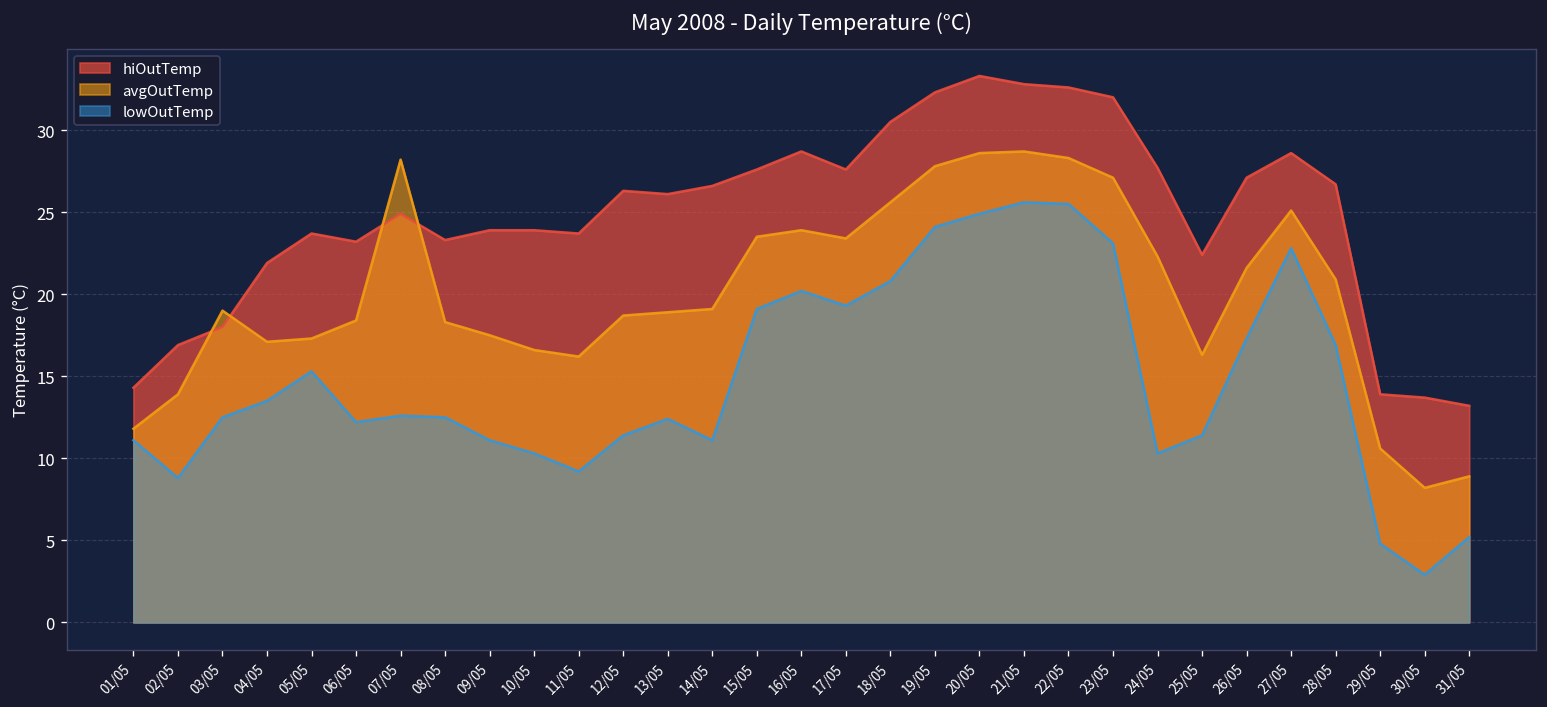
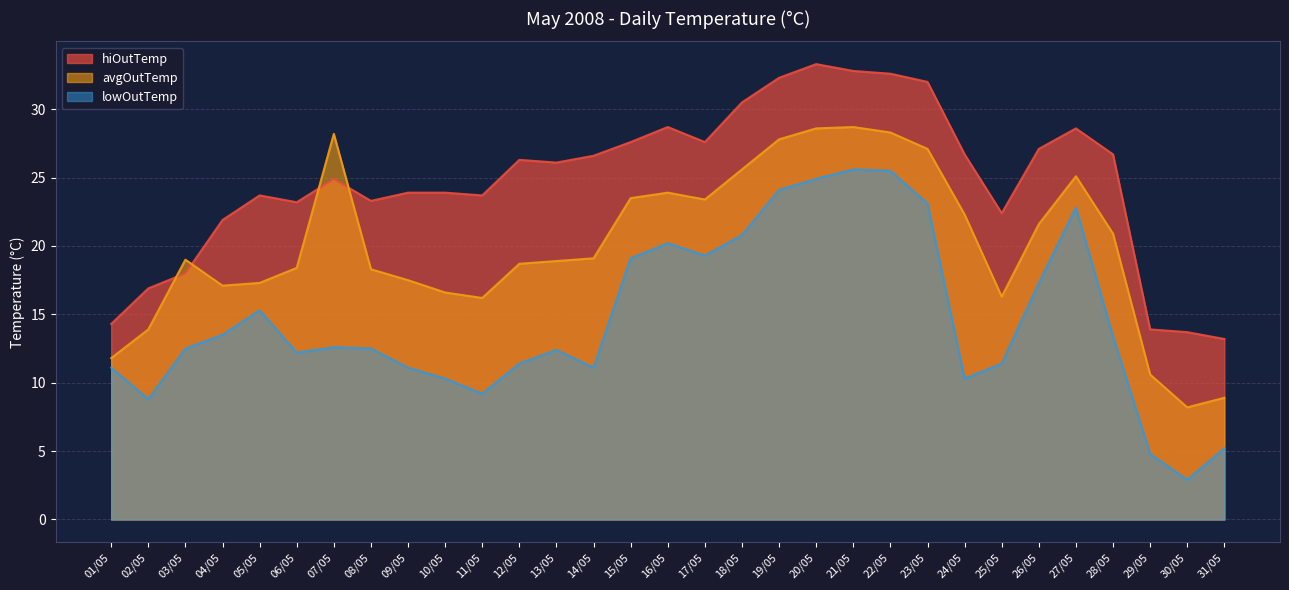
  {
    "hiOutTemp": {
      "01/05": 14.3,
      "02/05": 16.9,
      "03/05": 18.0,
      "04/05": 21.9,
      "05/05": 23.7,
      "06/05": 23.2,
      "07/05": 24.9,
      "08/05": 23.3,
      "09/05": 23.9,
      "10/05": 23.9,
      "11/05": 23.7,
      "12/05": 26.3,
      "13/05": 26.1,
      "14/05": 26.6,
      "15/05": 27.6,
      "16/05": 28.7,
      "17/05": 27.6,
      "18/05": 30.5,
      "19/05": 32.3,
      "20/05": 33.3,
      "21/05": 32.8,
      "22/05": 32.6,
      "23/05": 32.0,
-     "24/05": 27.7,
+     "24/05": 26.7,
      "25/05": 22.4,
      "26/05": 27.1,
      "27/05": 28.6,
      "28/05": 26.7,
      "29/05": 13.9,
      "30/05": 13.7,
      "31/05": 13.2
    },
    "avgOutTemp": {
      "01/05": 11.8,
      "02/05": 13.9,
      "03/05": 19.0,
      "04/05": 17.1,
      "05/05": 17.3,
      "06/05": 18.4,
      "07/05": 28.2,
      "08/05": 18.3,
      "09/05": 17.5,
      "10/05": 16.6,
      "11/05": 16.2,
      "12/05": 18.7,
      "13/05": 18.9,
      "14/05": 19.1,
      "15/05": 23.5,
      "16/05": 23.9,
      "17/05": 23.4,
      "18/05": 25.6,
      "19/05": 27.8,
      "20/05": 28.6,
      "21/05": 28.7,
      "22/05": 28.3,
      "23/05": 27.1,
      "24/05": 22.3,
      "25/05": 16.3,
      "26/05": 21.6,
      "27/05": 25.1,
      "28/05": 20.9,
      "29/05": 10.6,
      "30/05": 8.2,
      "31/05": 8.9
    },
    "lowOutTemp": {
      "01/05": 11.1,
      "02/05": 8.8,
      "03/05": 12.5,
      "04/05": 13.5,
      "05/05": 15.3,
      "06/05": 12.2,
      "07/05": 12.6,
      "08/05": 12.5,
      "09/05": 11.1,
      "10/05": 10.3,
      "11/05": 9.2,
      "12/05": 11.4,
      "13/05": 12.4,
      "14/05": 11.1,
      "15/05": 19.1,
      "16/05": 20.2,
      "17/05": 19.3,
      "18/05": 20.8,
      "19/05": 24.1,
      "20/05": 24.9,
      "21/05": 25.6,
      "22/05": 25.5,
      "23/05": 23.1,
      "24/05": 10.3,
      "25/05": 11.4,
      "26/05": 17.3,
      "27/05": 22.8,
-     "28/05": 16.9,
+     "28/05": 13.4,
      "29/05": 4.8,
      "30/05": 2.9,
      "31/05": 5.2
    }
  }
